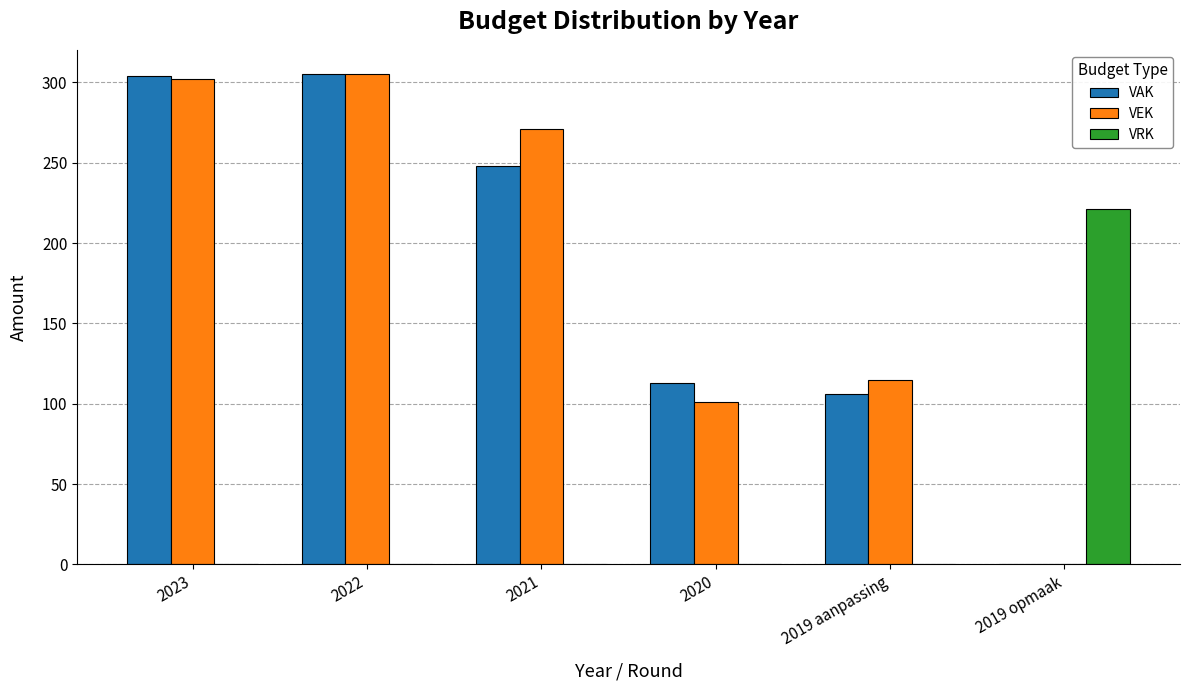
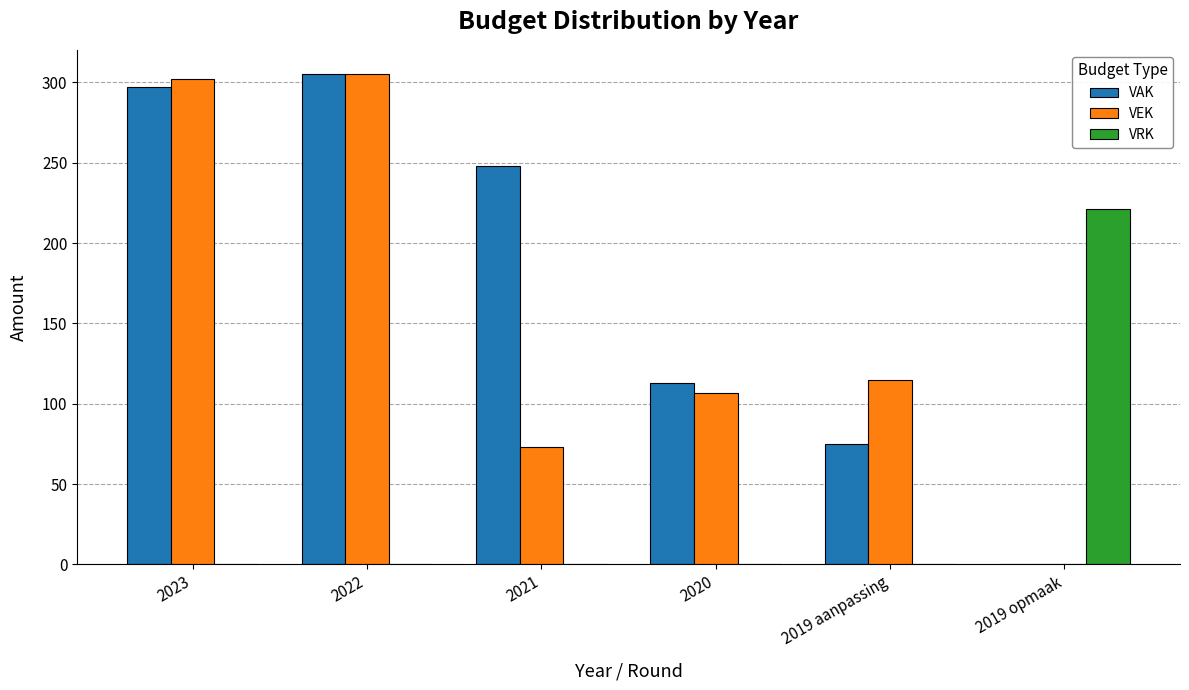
  {
    "VAK": {
-     "2023": 304,
+     "2023": 297,
      "2022": 305,
      "2021": 248,
      "2020": 113,
-     "2019 aanpassing": 106,
+     "2019 aanpassing": 75,
      "2019 opmaak": 0
    },
    "VEK": {
      "2023": 302,
      "2022": 305,
-     "2021": 271,
-     "2020": 101,
+     "2021": 73,
+     "2020": 107,
      "2019 aanpassing": 115,
      "2019 opmaak": 0
    },
    "VRK": {
      "2023": 0,
      "2022": 0,
      "2021": 0,
      "2020": 0,
      "2019 aanpassing": 0,
      "2019 opmaak": 221
    }
  }
